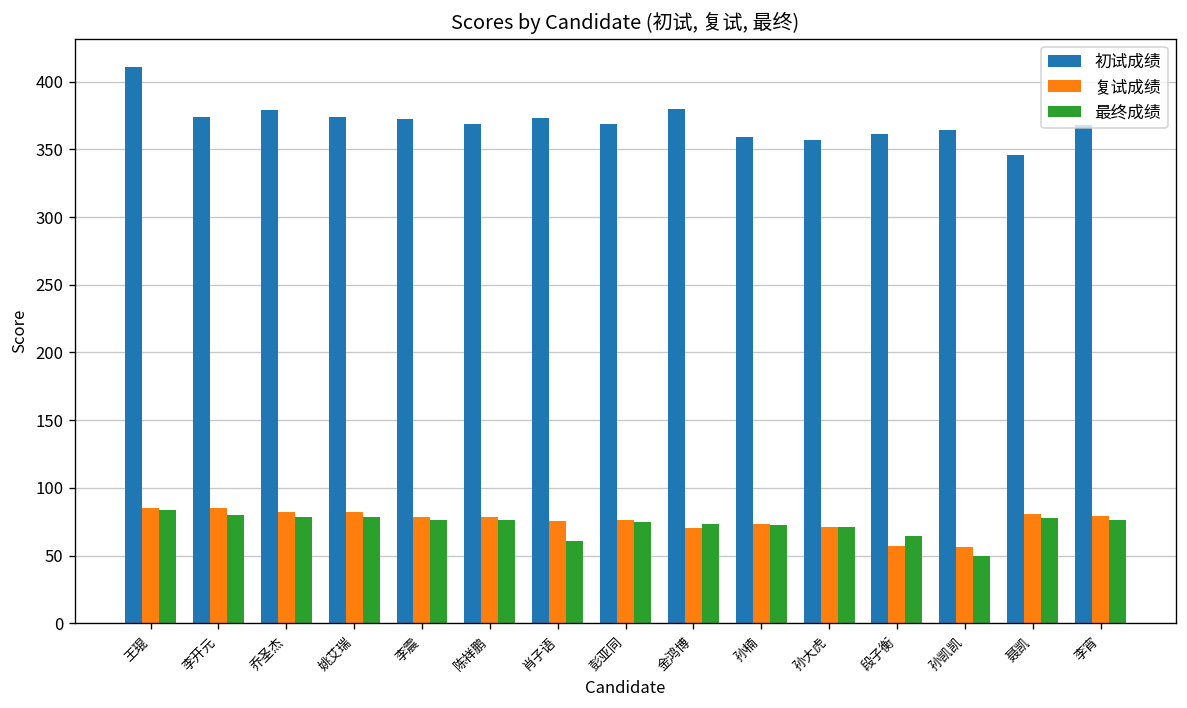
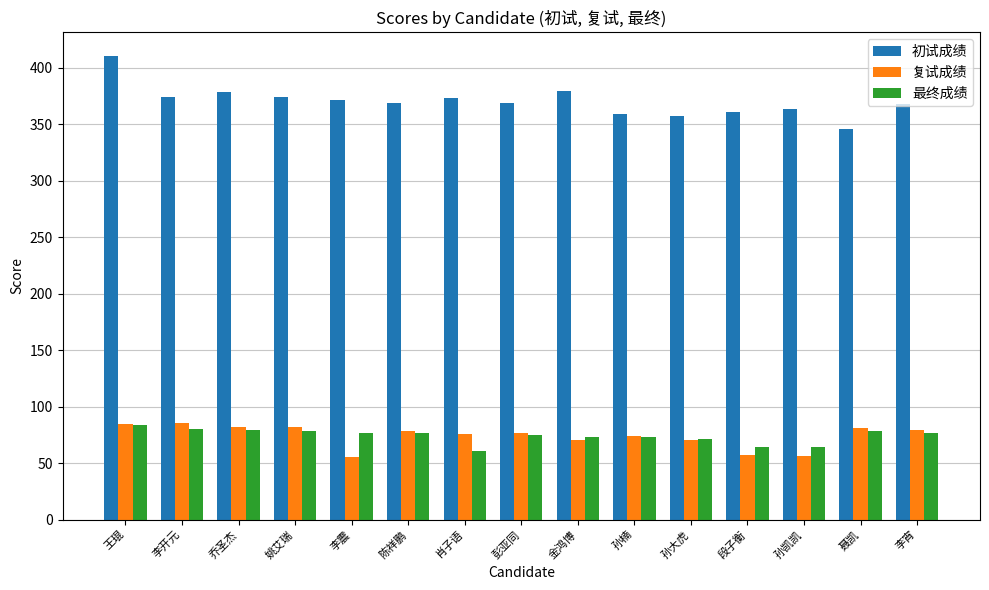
  {
    "初试成绩": {
      "王琨": 411,
      "李开元": 374,
      "乔圣杰": 379,
      "姚艾瑞": 374,
      "李震": 372,
      "陈祥鹏": 369,
      "肖子语": 373,
      "彭亚同": 369,
      "金鸿博": 380,
      "孙楠": 359,
      "孙大虎": 357,
      "段子衡": 361,
      "孙凯凯": 364,
      "聂凯": 346
    },
    "复试成绩": {
      "王琨": 85,
      "李开元": 85,
      "乔圣杰": 82,
      "姚艾瑞": 82,
-     "李震": 79,
+     "李震": 56,
      "陈祥鹏": 79,
      "肖子语": 76,
      "彭亚同": 76,
      "金鸿博": 71,
      "孙楠": 74,
      "孙大虎": 71,
      "段子衡": 57,
      "孙凯凯": 56,
      "聂凯": 81,
      "李宵": 79
    },
    "最终成绩": {
      "王琨": 84,
      "李开元": 80,
      "乔圣杰": 79,
      "姚艾瑞": 78,
      "李震": 77,
      "陈祥鹏": 76,
      "肖子语": 61,
      "彭亚同": 75,
      "金鸿博": 73,
      "孙楠": 73,
      "孙大虎": 71,
      "段子衡": 64,
-     "孙凯凯": 50,
+     "孙凯凯": 64,
      "聂凯": 78,
      "李宵": 77
    }
  }
